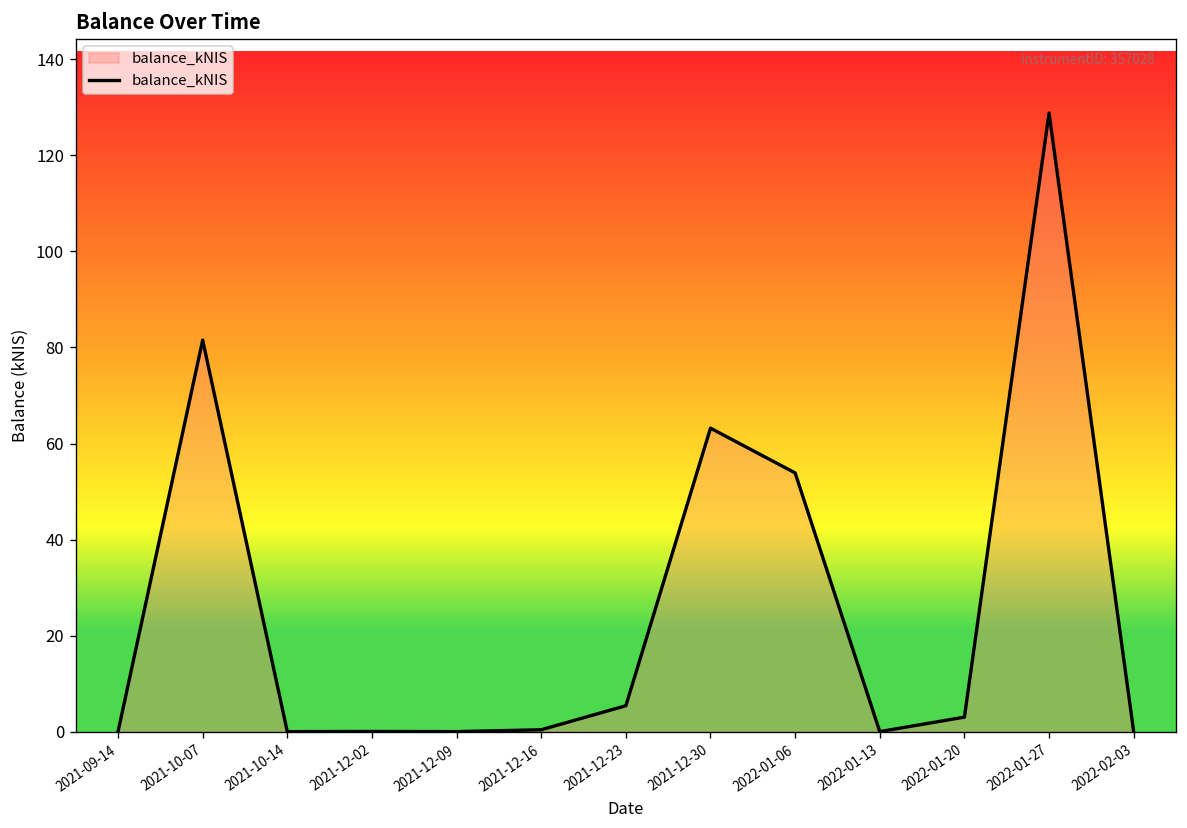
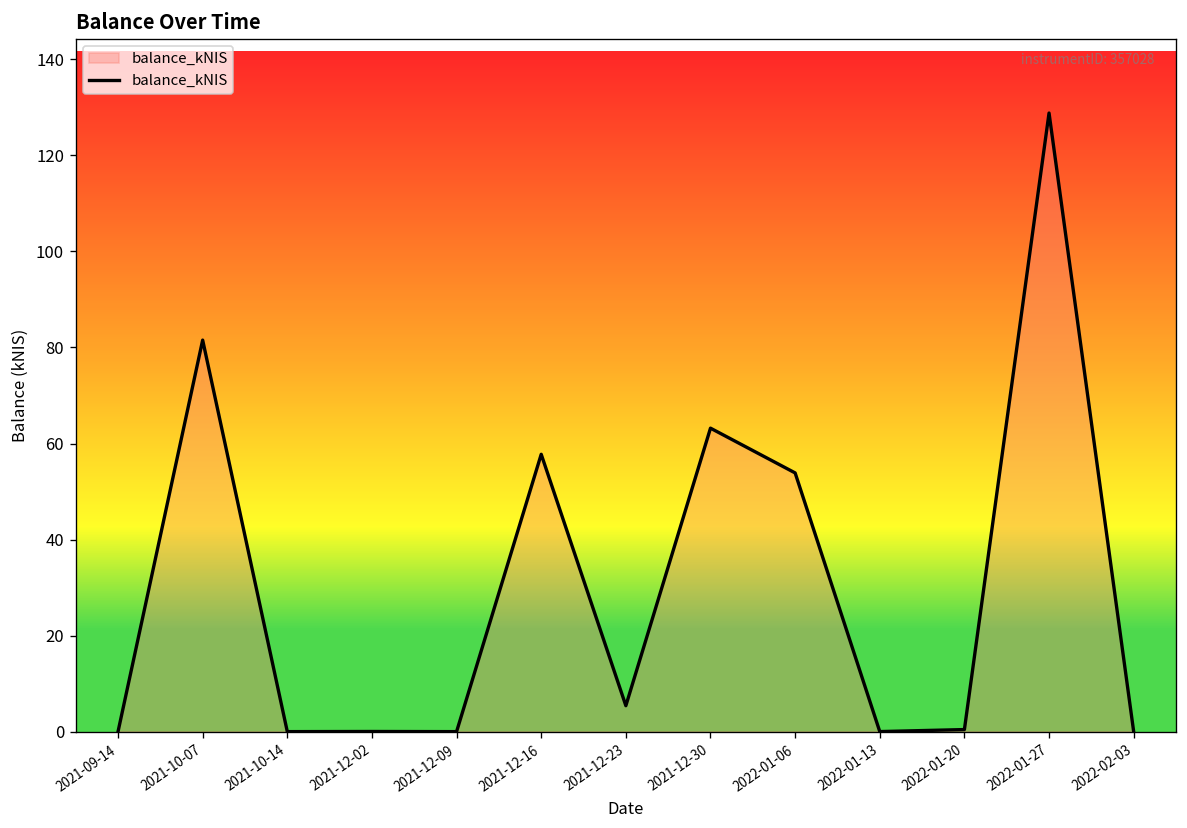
  {
    "2021-09-14": 0,
    "2021-10-07": 82,
    "2021-10-14": 0,
    "2021-12-02": 0,
    "2021-12-09": 0,
-   "2021-12-16": 0,
+   "2021-12-16": 58,
    "2021-12-23": 5,
    "2021-12-30": 63,
    "2022-01-06": 54,
    "2022-01-13": 0,
-   "2022-01-20": 3,
+   "2022-01-20": 0,
    "2022-01-27": 129,
    "2022-02-03": 0
  }
